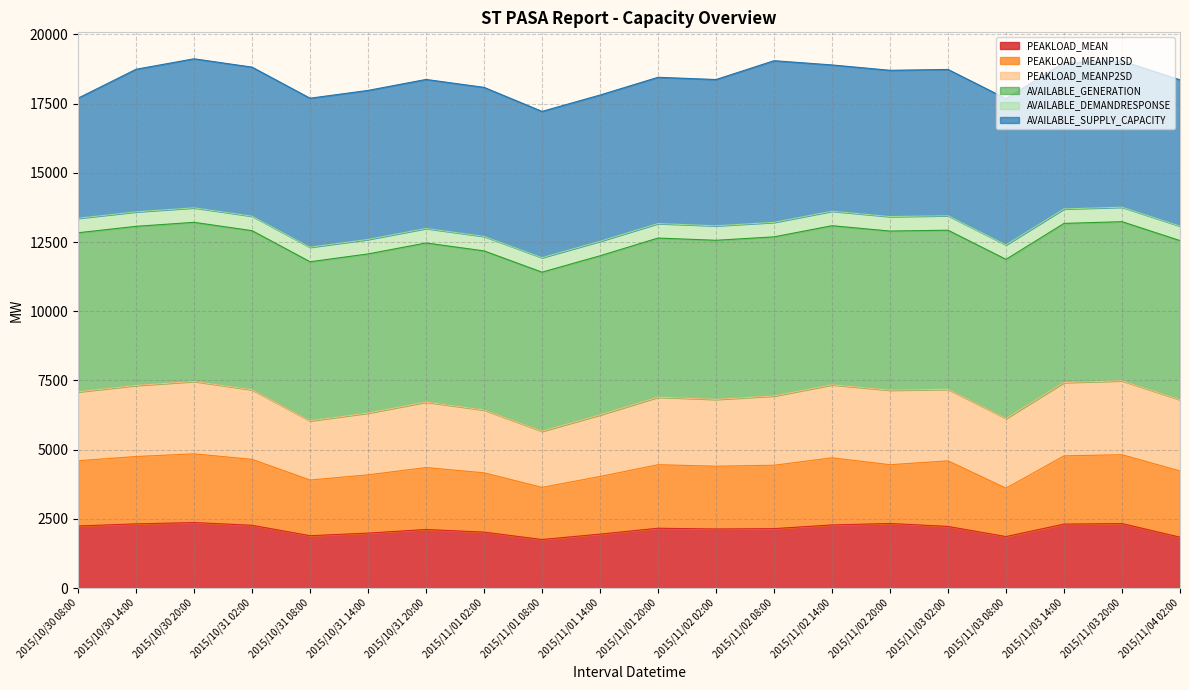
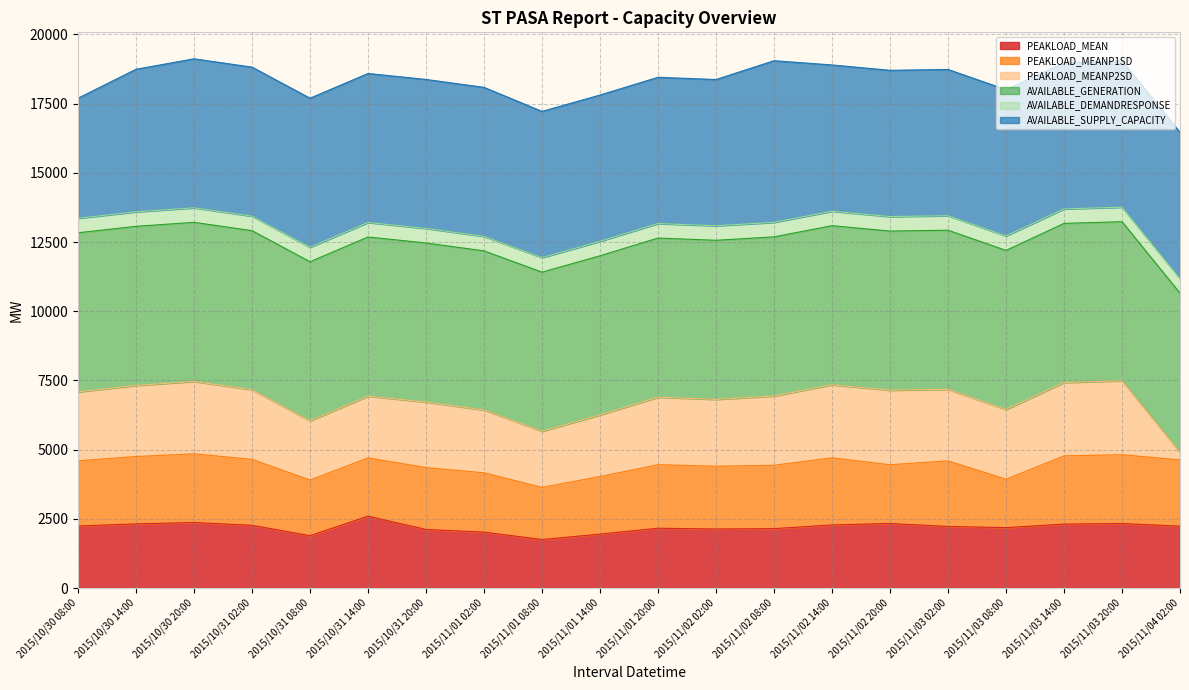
  {
    "PEAKLOAD_MEAN": {
      "2015/10/30 08:00": 2200,
      "2015/10/30 14:00": 2300,
      "2015/10/30 20:00": 2400,
      "2015/10/31 02:00": 2300,
      "2015/10/31 08:00": 1900,
-     "2015/10/31 14:00": 2000,
+     "2015/10/31 14:00": 2600,
      "2015/10/31 20:00": 2100,
      "2015/11/01 02:00": 2000,
      "2015/11/01 08:00": 1800,
      "2015/11/01 14:00": 1900,
      "2015/11/01 20:00": 2200,
      "2015/11/02 02:00": 2100,
      "2015/11/02 08:00": 2100,
      "2015/11/02 14:00": 2300,
      "2015/11/02 20:00": 2300,
      "2015/11/03 02:00": 2200,
-     "2015/11/03 08:00": 1900,
+     "2015/11/03 08:00": 2200,
      "2015/11/03 14:00": 2300,
      "2015/11/03 20:00": 2300,
-     "2015/11/04 02:00": 1800
+     "2015/11/04 02:00": 2200
    },
    "PEAKLOAD_MEANP1SD": {
      "2015/10/30 08:00": 2400,
      "2015/10/30 14:00": 2400,
      "2015/10/30 20:00": 2500,
      "2015/10/31 02:00": 2400,
      "2015/10/31 08:00": 2000,
      "2015/10/31 14:00": 2100,
      "2015/10/31 20:00": 2200,
      "2015/11/01 02:00": 2100,
      "2015/11/01 08:00": 1900,
      "2015/11/01 14:00": 2100,
      "2015/11/01 20:00": 2300,
      "2015/11/02 02:00": 2300,
      "2015/11/02 08:00": 2300,
      "2015/11/02 14:00": 2400,
      "2015/11/02 20:00": 2100,
      "2015/11/03 02:00": 2400,
      "2015/11/03 08:00": 1700,
      "2015/11/03 14:00": 2500,
      "2015/11/03 20:00": 2500,
      "2015/11/04 02:00": 2400
    },
    "PEAKLOAD_MEANP2SD": {
      "2015/10/30 08:00": 2500,
      "2015/10/30 14:00": 2600,
      "2015/10/30 20:00": 2600,
      "2015/10/31 02:00": 2500,
      "2015/10/31 08:00": 2100,
      "2015/10/31 14:00": 2200,
      "2015/10/31 20:00": 2400,
      "2015/11/01 02:00": 2300,
      "2015/11/01 08:00": 2000,
      "2015/11/01 14:00": 2200,
      "2015/11/01 20:00": 2400,
      "2015/11/02 02:00": 2400,
      "2015/11/02 08:00": 2500,
      "2015/11/02 14:00": 2600,
      "2015/11/02 20:00": 2700,
      "2015/11/03 02:00": 2600,
      "2015/11/03 08:00": 2500,
      "2015/11/03 14:00": 2700,
      "2015/11/03 20:00": 2700,
-     "2015/11/04 02:00": 2600
+     "2015/11/04 02:00": 300
    },
    "AVAILABLE_GENERATION": {
      "2015/10/30 08:00": 5700,
      "2015/10/30 14:00": 5700,
      "2015/10/30 20:00": 5700,
      "2015/10/31 02:00": 5700,
      "2015/10/31 08:00": 5700,
      "2015/10/31 14:00": 5700,
      "2015/10/31 20:00": 5700,
      "2015/11/01 02:00": 5700,
      "2015/11/01 08:00": 5700,
      "2015/11/01 14:00": 5700,
      "2015/11/01 20:00": 5700,
      "2015/11/02 02:00": 5700,
      "2015/11/02 08:00": 5700,
      "2015/11/02 14:00": 5700,
      "2015/11/02 20:00": 5700,
      "2015/11/03 02:00": 5700,
      "2015/11/03 08:00": 5700,
      "2015/11/03 14:00": 5700,
      "2015/11/03 20:00": 5700,
      "2015/11/04 02:00": 5700
    },
    "AVAILABLE_DEMANDRESPONSE": {
      "2015/10/30 08:00": 500,
      "2015/10/30 14:00": 500,
      "2015/10/30 20:00": 500,
      "2015/10/31 02:00": 500,
      "2015/10/31 08:00": 500,
      "2015/10/31 14:00": 500,
      "2015/10/31 20:00": 500,
      "2015/11/01 02:00": 500,
      "2015/11/01 08:00": 500,
      "2015/11/01 14:00": 500,
      "2015/11/01 20:00": 500,
      "2015/11/02 02:00": 500,
      "2015/11/02 08:00": 500,
      "2015/11/02 14:00": 500,
      "2015/11/02 20:00": 500,
      "2015/11/03 02:00": 500,
      "2015/11/03 08:00": 500,
      "2015/11/03 14:00": 500,
      "2015/11/03 20:00": 500,
      "2015/11/04 02:00": 500
    },
    "AVAILABLE_SUPPLY_CAPACITY": {
      "2015/10/30 08:00": 4300,
      "2015/10/30 14:00": 5200,
      "2015/10/30 20:00": 5400,
      "2015/10/31 02:00": 5400,
      "2015/10/31 08:00": 5400,
      "2015/10/31 14:00": 5400,
      "2015/10/31 20:00": 5400,
      "2015/11/01 02:00": 5400,
      "2015/11/01 08:00": 5300,
      "2015/11/01 14:00": 5300,
      "2015/11/01 20:00": 5300,
      "2015/11/02 02:00": 5300,
      "2015/11/02 08:00": 5800,
      "2015/11/02 14:00": 5300,
      "2015/11/02 20:00": 5300,
      "2015/11/03 02:00": 5300,
      "2015/11/04 02:00": 5300
    }
  }
